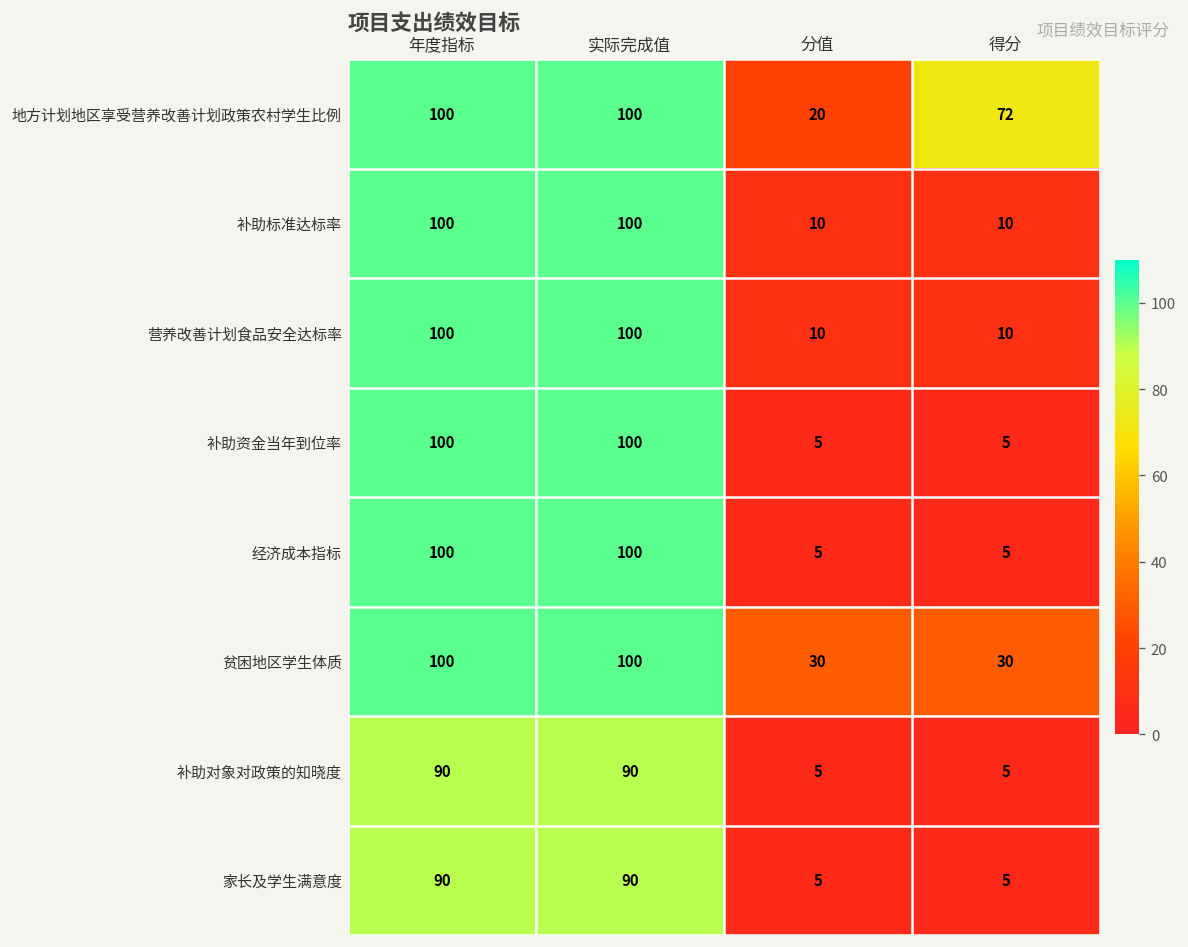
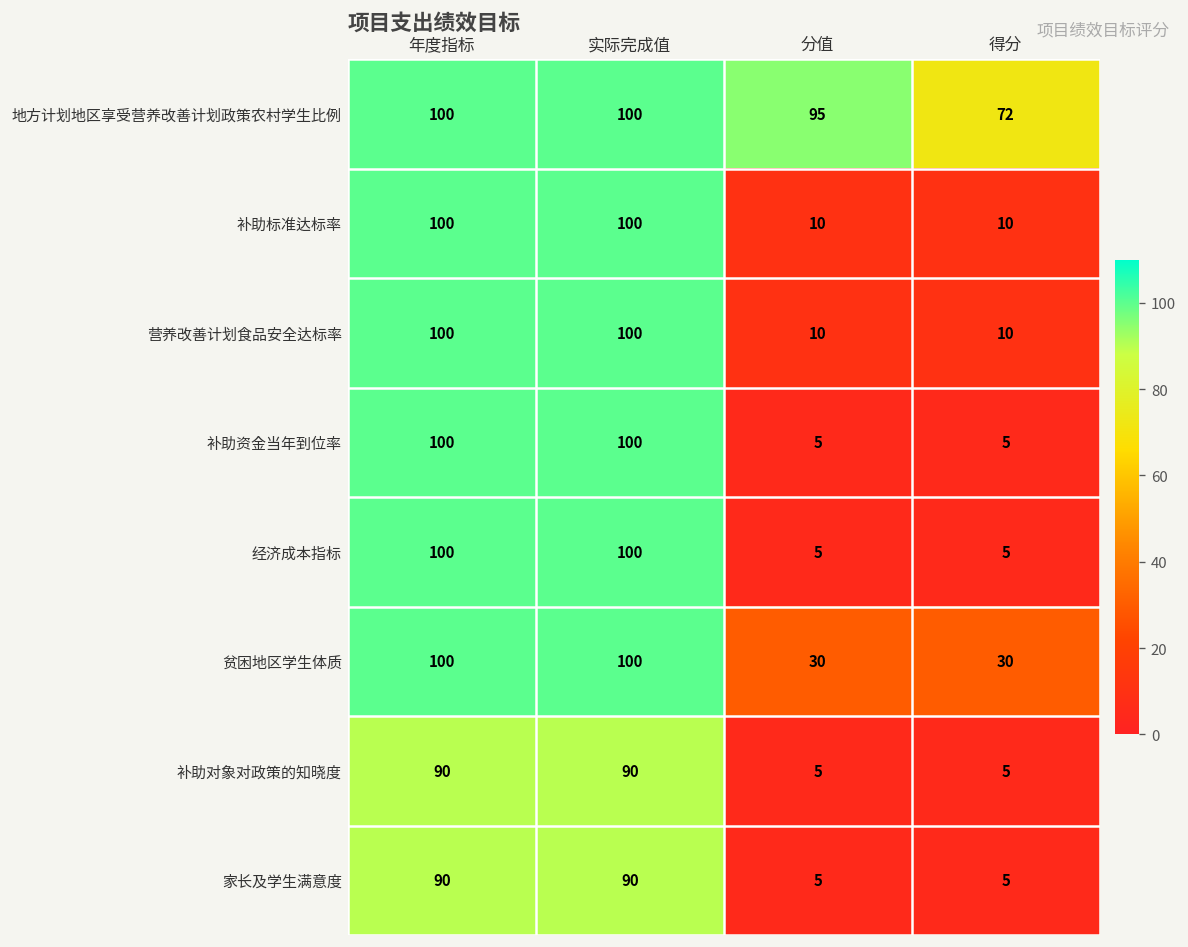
  {
    "地方计划地区享受营养改善计划政策农村学生比例": {
      "年度指标": 100,
      "实际完成值": 100,
-     "分值": 20,
+     "分值": 95,
      "得分": 72
    },
    "补助标准达标率": {
      "年度指标": 100,
      "实际完成值": 100,
      "分值": 10,
      "得分": 10
    },
    "营养改善计划食品安全达标率": {
      "年度指标": 100,
      "实际完成值": 100,
      "分值": 10,
      "得分": 10
    },
    "补助资金当年到位率": {
      "年度指标": 100,
      "实际完成值": 100,
      "分值": 5,
      "得分": 5
    },
    "经济成本指标": {
      "年度指标": 100,
      "实际完成值": 100,
      "分值": 5,
      "得分": 5
    },
    "贫困地区学生体质": {
      "年度指标": 100,
      "实际完成值": 100,
      "分值": 30,
      "得分": 30
    },
    "补助对象对政策的知晓度": {
      "年度指标": 90,
      "实际完成值": 90,
      "分值": 5,
      "得分": 5
    },
    "家长及学生满意度": {
      "年度指标": 90,
      "实际完成值": 90,
      "分值": 5,
      "得分": 5
    }
  }
